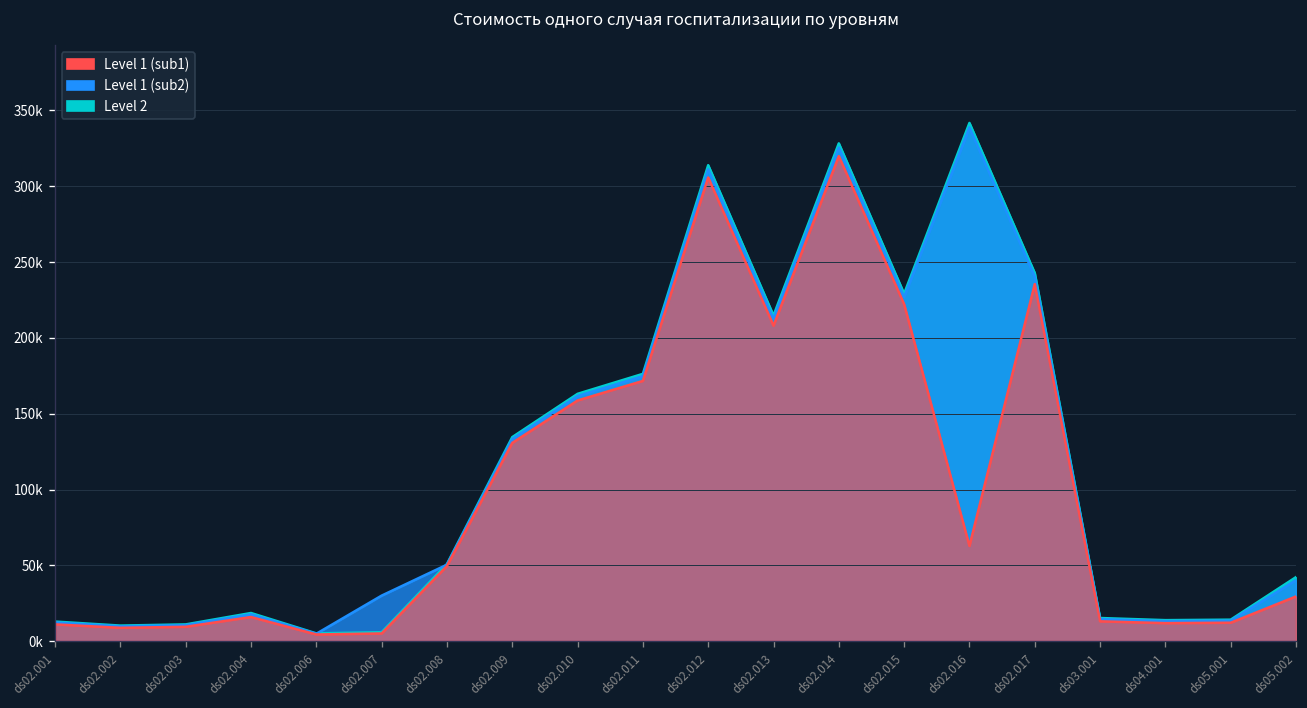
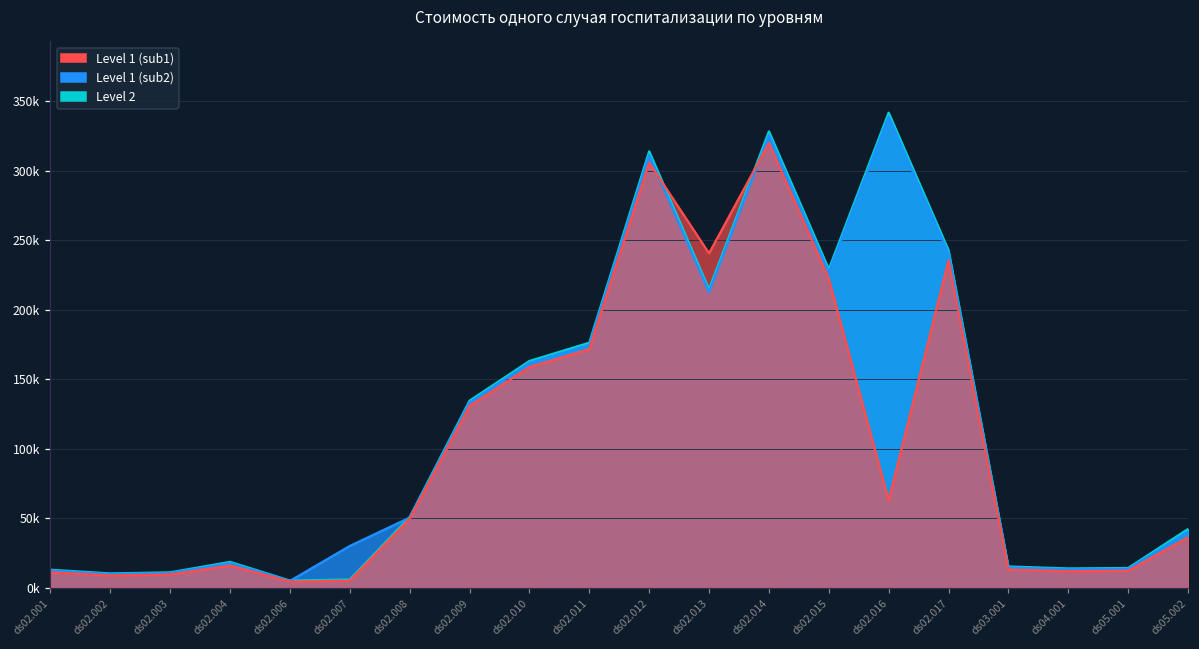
  {
    "Level 2": {
      "ds02.012": 314000,
      "ds02.013": 215000,
      "ds02.014": 328000,
      "ds02.015": 229000,
      "ds02.016": 342000,
      "ds02.017": 243000,
      "ds05.002": 42000
    },
    "Level 1 (sub2)": {
      "ds02.007": 30000,
      "ds02.012": 311000,
      "ds02.013": 213000,
      "ds02.014": 325000,
      "ds02.015": 227000,
      "ds02.016": 339000,
      "ds02.017": 240000,
      "ds05.002": 40000
    },
    "Level 1 (sub1)": {
      "ds02.009": 131000,
      "ds02.010": 159000,
      "ds02.011": 172000,
      "ds02.012": 306000,
-     "ds02.013": 208000,
+     "ds02.013": 241000,
      "ds02.014": 320000,
      "ds02.015": 222000,
      "ds02.016": 63000,
      "ds02.017": 235000,
-     "ds05.002": 29000
+     "ds05.002": 36000
    }
  }
